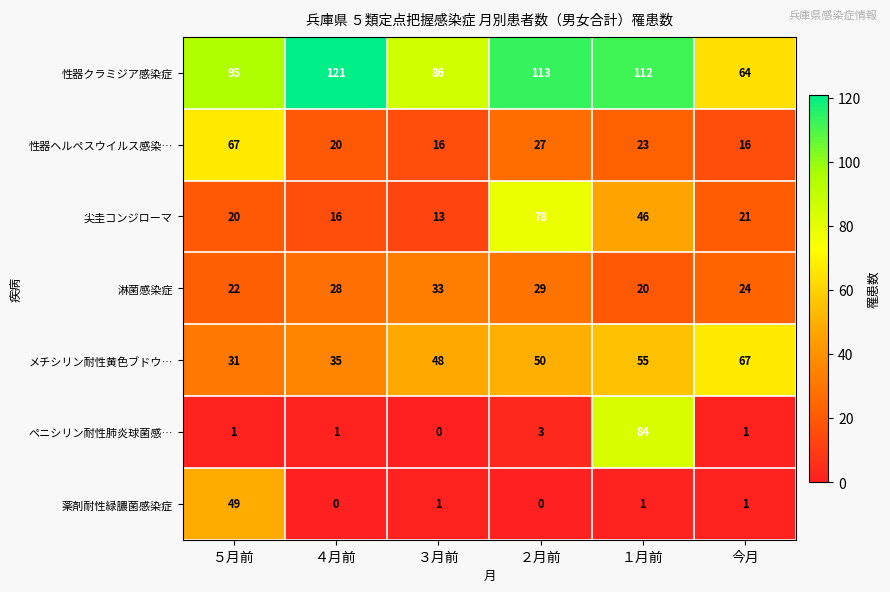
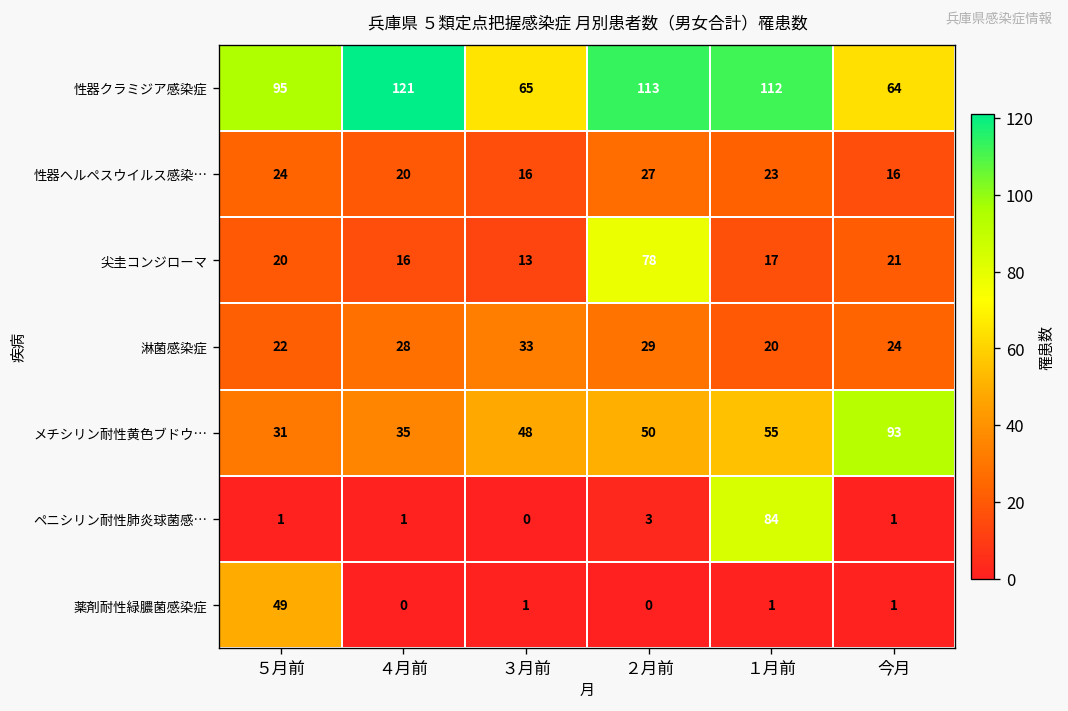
  {
    "性器クラミジア感染症": {
      "５月前": 95,
      "４月前": 121,
-     "３月前": 86,
+     "３月前": 65,
      "２月前": 113,
      "１月前": 112,
      "今月": 64
    },
    "性器ヘルペスウイルス感染…": {
-     "５月前": 67,
+     "５月前": 24,
      "４月前": 20,
      "３月前": 16,
      "２月前": 27,
      "１月前": 23,
      "今月": 16
    },
    "尖圭コンジローマ": {
      "５月前": 20,
      "４月前": 16,
      "３月前": 13,
      "２月前": 78,
-     "１月前": 46,
+     "１月前": 17,
      "今月": 21
    },
    "淋菌感染症": {
      "５月前": 22,
      "４月前": 28,
      "３月前": 33,
      "２月前": 29,
      "１月前": 20,
      "今月": 24
    },
    "メチシリン耐性黄色ブドウ…": {
      "５月前": 31,
      "４月前": 35,
      "３月前": 48,
      "２月前": 50,
      "１月前": 55,
-     "今月": 67
+     "今月": 93
    },
    "ペニシリン耐性肺炎球菌感…": {
      "５月前": 1,
      "４月前": 1,
      "３月前": 0,
      "２月前": 3,
      "１月前": 84,
      "今月": 1
    },
    "薬剤耐性緑膿菌感染症": {
      "５月前": 49,
      "４月前": 0,
      "３月前": 1,
      "２月前": 0,
      "１月前": 1,
      "今月": 1
    }
  }
